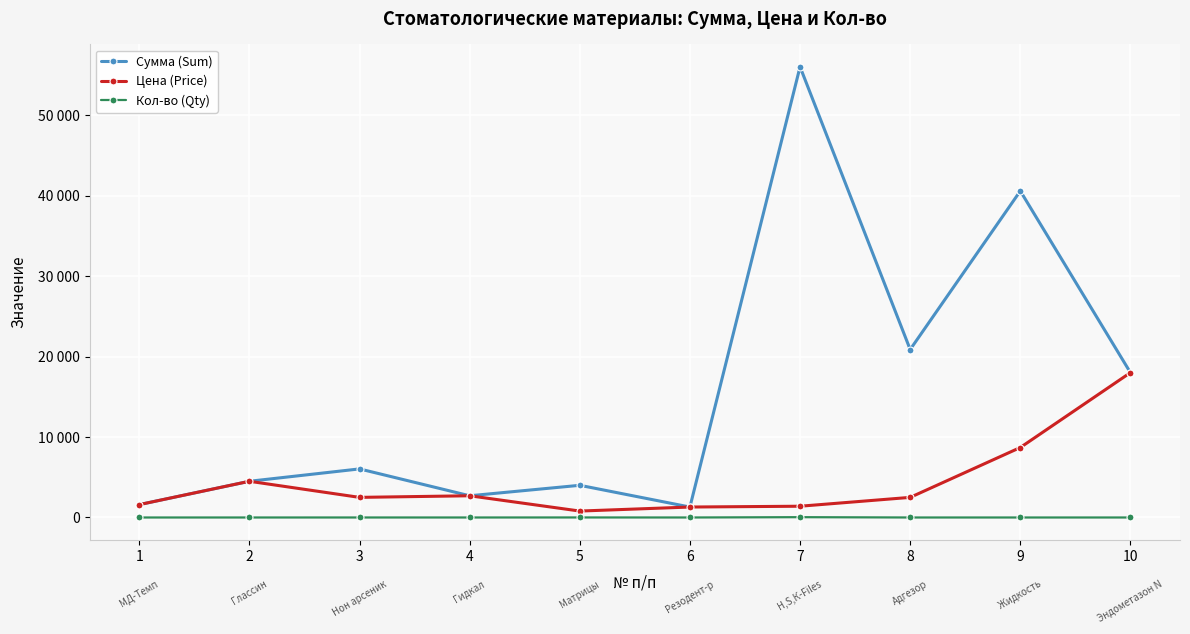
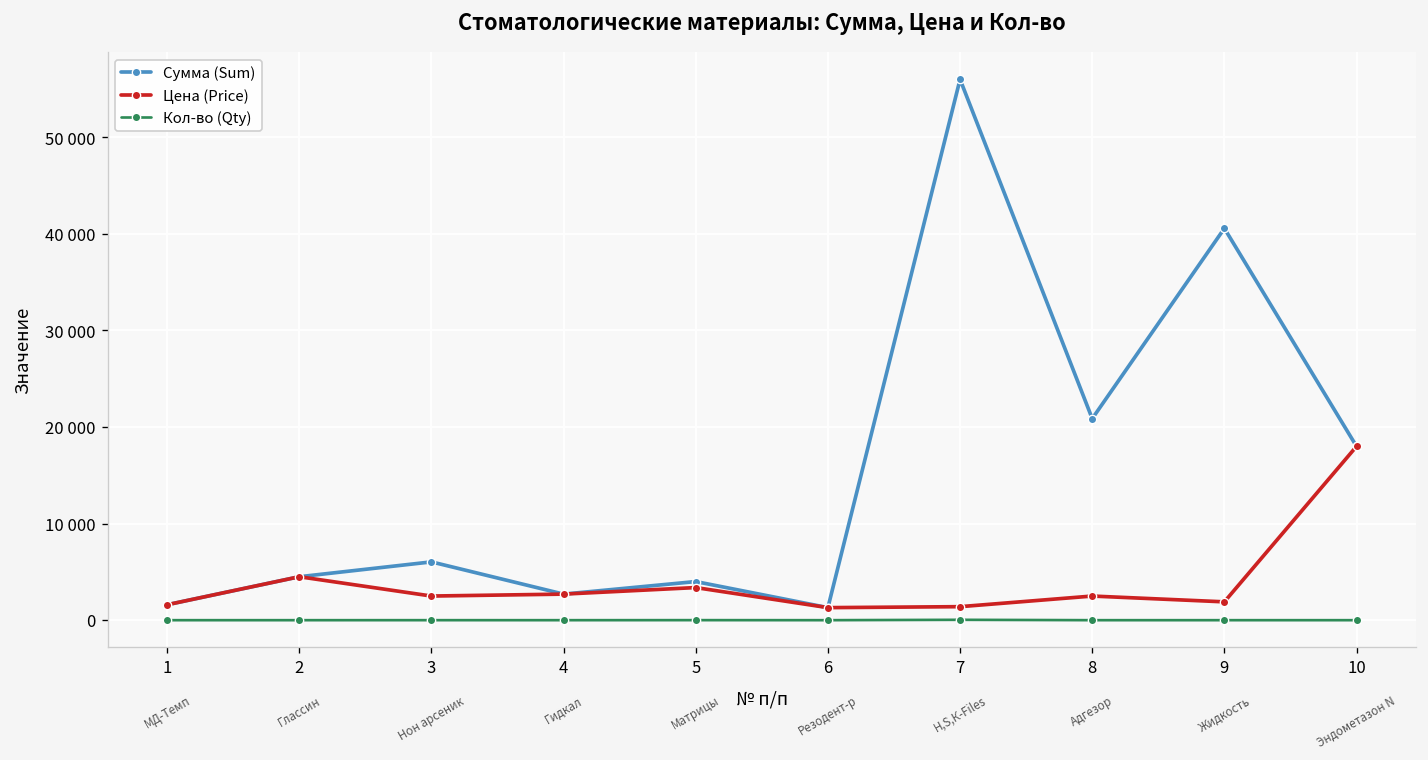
  {
    "Сумма (Sum)": {
      "3": 6000,
      "5": 4000,
      "7": 56000,
      "8": 21000,
      "9": 41000
    },
    "Цена (Price)": {
      "3": 3000,
-     "5": 1000,
+     "5": 3000,
      "7": 1000,
      "8": 3000,
-     "9": 9000
+     "9": 2000
    },
    "Кол-во (Qty)": {
      "1": 0,
      "2": 0,
      "3": 0,
      "4": 0,
      "5": 0,
      "6": 0,
      "7": 0,
      "8": 0,
      "9": 0,
      "10": 0
    }
  }
